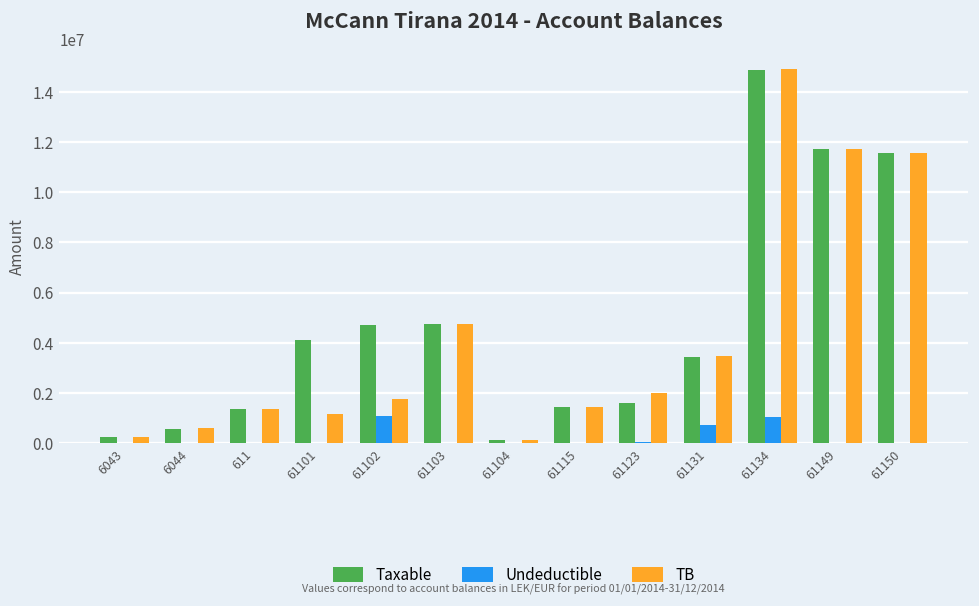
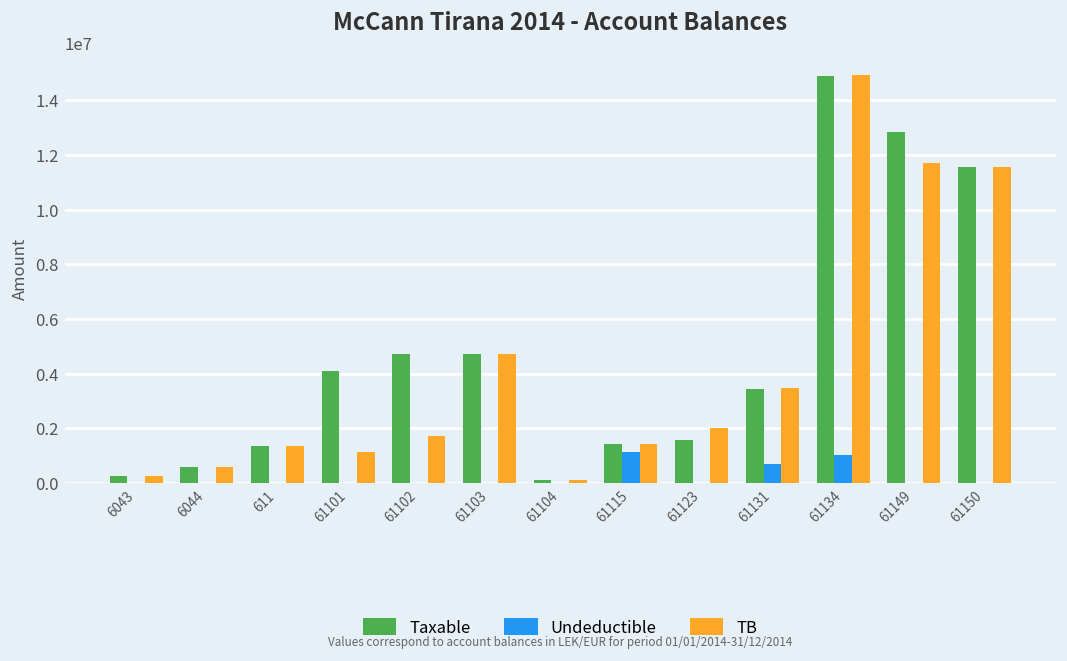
  {
    "Taxable": {
      "6043": 300000,
      "6044": 600000,
      "611": 1400000,
      "61101": 4100000,
      "61102": 4700000,
      "61103": 4700000,
      "61115": 1400000,
      "61123": 1600000,
      "61131": 3400000,
      "61134": 14900000,
-     "61149": 11700000,
+     "61149": 12900000,
      "61150": 11600000
    },
    "Undeductible": {
      "6043": 0,
      "611": 0,
      "61101": 0,
-     "61102": 1100000,
+     "61102": 0,
      "61104": 0,
-     "61115": 0,
+     "61115": 1100000,
      "61131": 700000,
      "61134": 1000000,
      "61149": 0,
      "61150": 0
    },
    "TB": {
      "6043": 300000,
      "6044": 600000,
      "611": 1400000,
      "61101": 1100000,
      "61102": 1700000,
      "61103": 4700000,
      "61115": 1400000,
      "61123": 2000000,
      "61131": 3500000,
      "61134": 14900000,
      "61149": 11700000,
      "61150": 11600000
    }
  }
